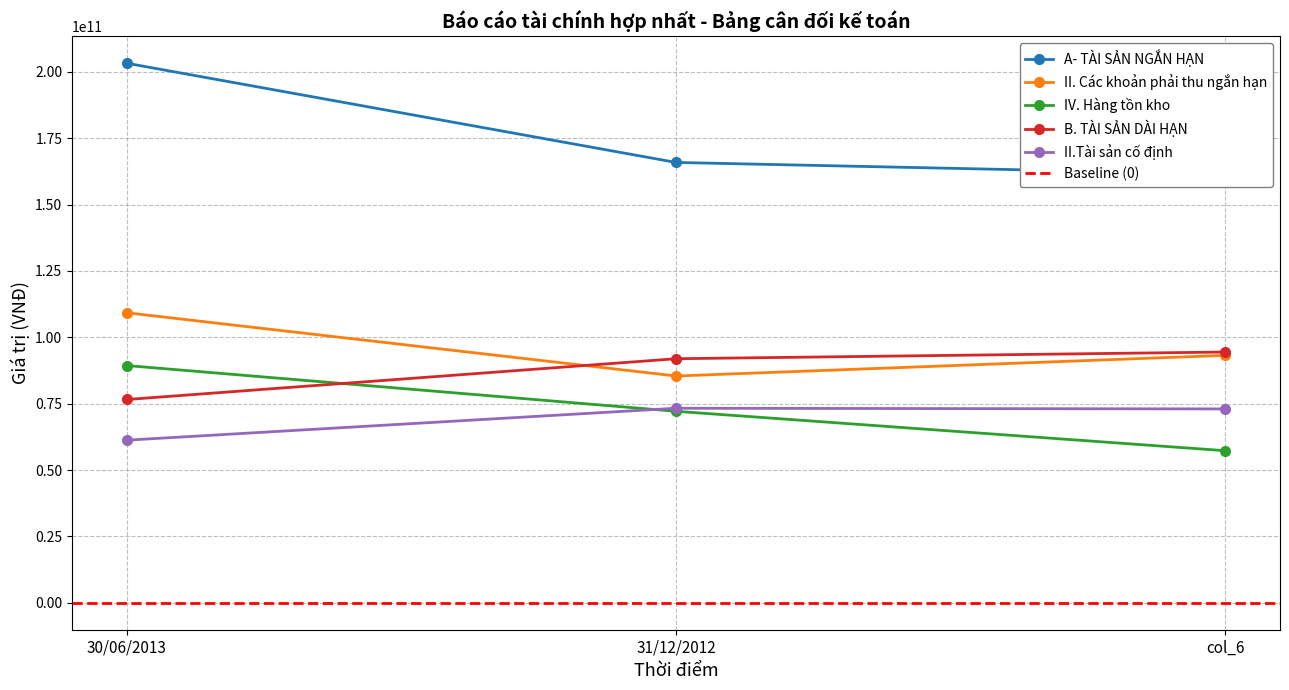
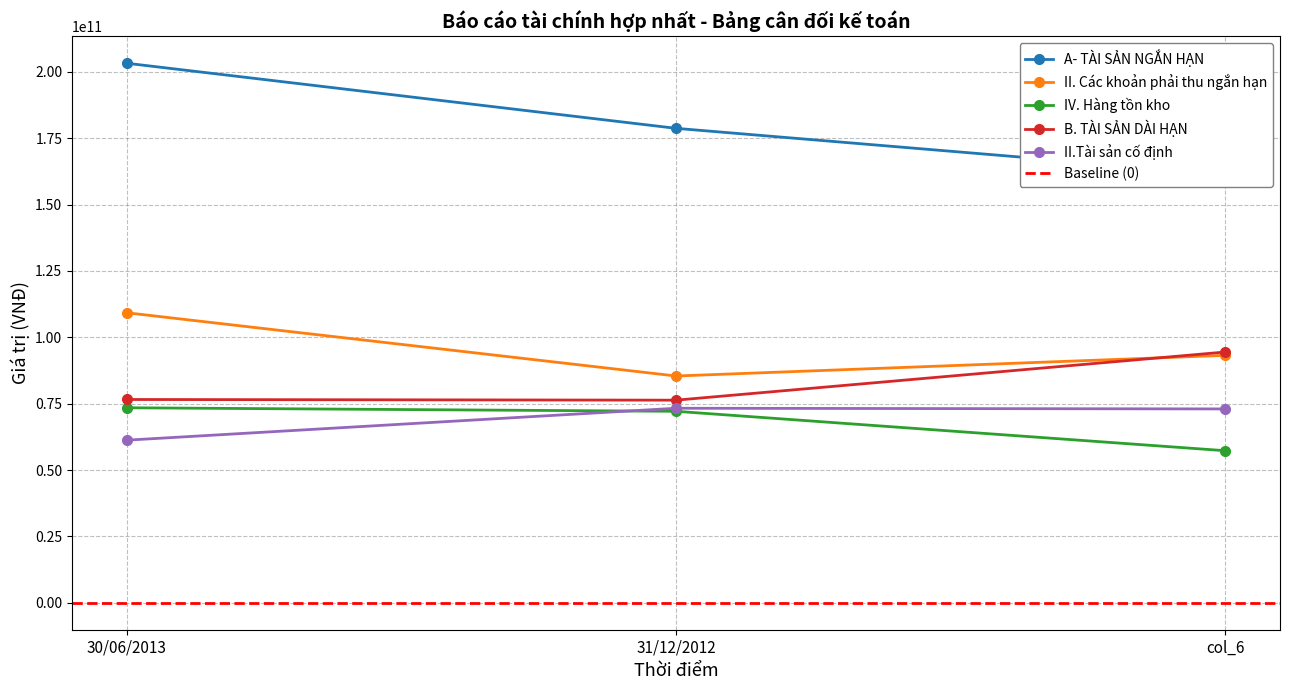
  {
    "A- TÀI SẢN NGẮN HẠN": {
      "30/06/2013": 203000000000,
-     "31/12/2012": 166000000000
+     "31/12/2012": 179000000000
    },
    "II. Các khoản phải thu ngắn hạn": {
      "30/06/2013": 109000000000,
      "31/12/2012": 85000000000,
      "col_6": 93000000000
    },
    "IV. Hàng tồn kho": {
-     "30/06/2013": 89000000000,
+     "30/06/2013": 73000000000,
      "31/12/2012": 72000000000,
      "col_6": 57000000000
    },
    "B. TÀI SẢN DÀI HẠN": {
      "30/06/2013": 77000000000,
-     "31/12/2012": 92000000000,
+     "31/12/2012": 76000000000,
      "col_6": 94000000000
    },
    "II.Tài sản cố định": {
      "30/06/2013": 61000000000,
      "31/12/2012": 73000000000,
      "col_6": 73000000000
    }
  }
